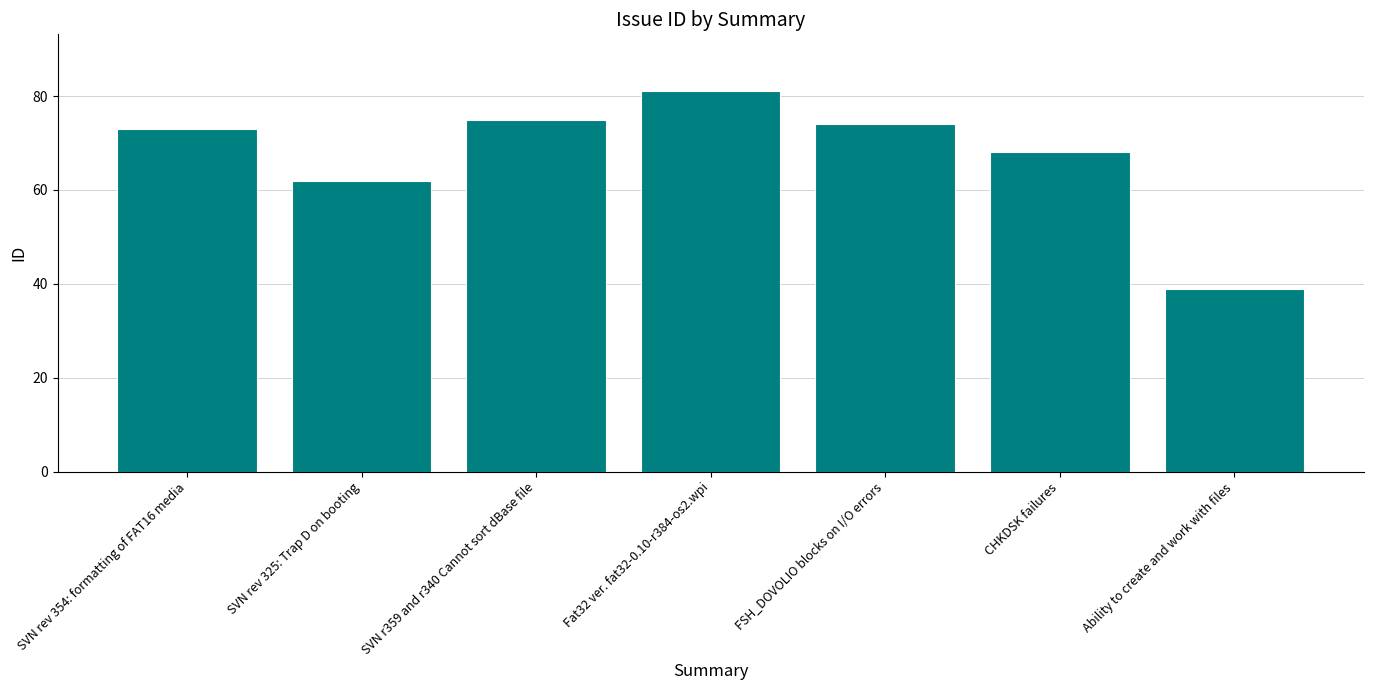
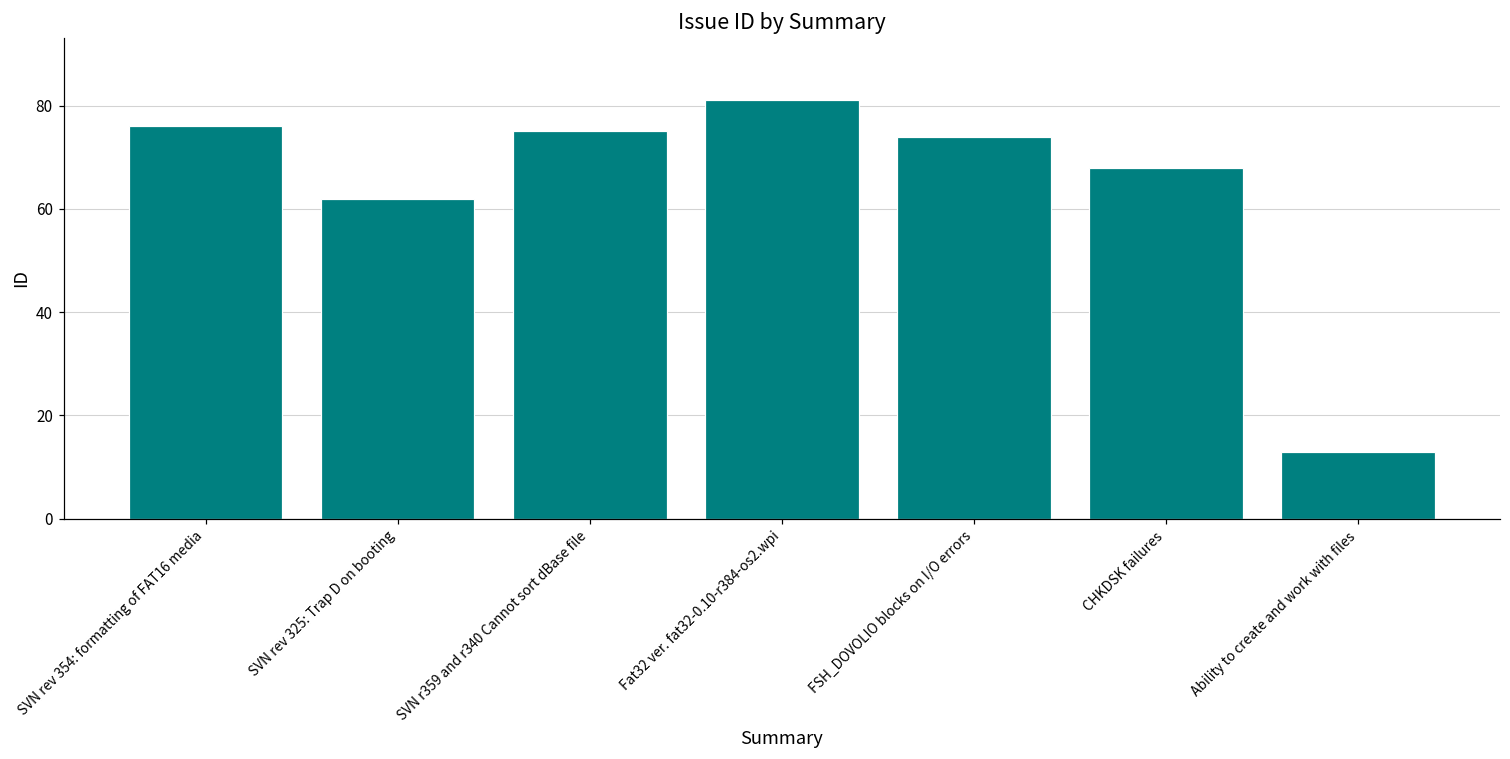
  {
-   "SVN rev 354: formatting of FAT16 media": 73,
+   "SVN rev 354: formatting of FAT16 media": 76,
    "SVN rev 325: Trap D on booting": 62,
    "SVN r359 and r340 Cannot sort dBase file": 75,
    "Fat32 ver. fat32-0.10-r384-os2.wpi": 81,
    "FSH_DOVOLIO blocks on I/O errors": 74,
    "CHKDSK failures": 68,
-   "Ability to create and work with files": 39
+   "Ability to create and work with files": 13
  }
